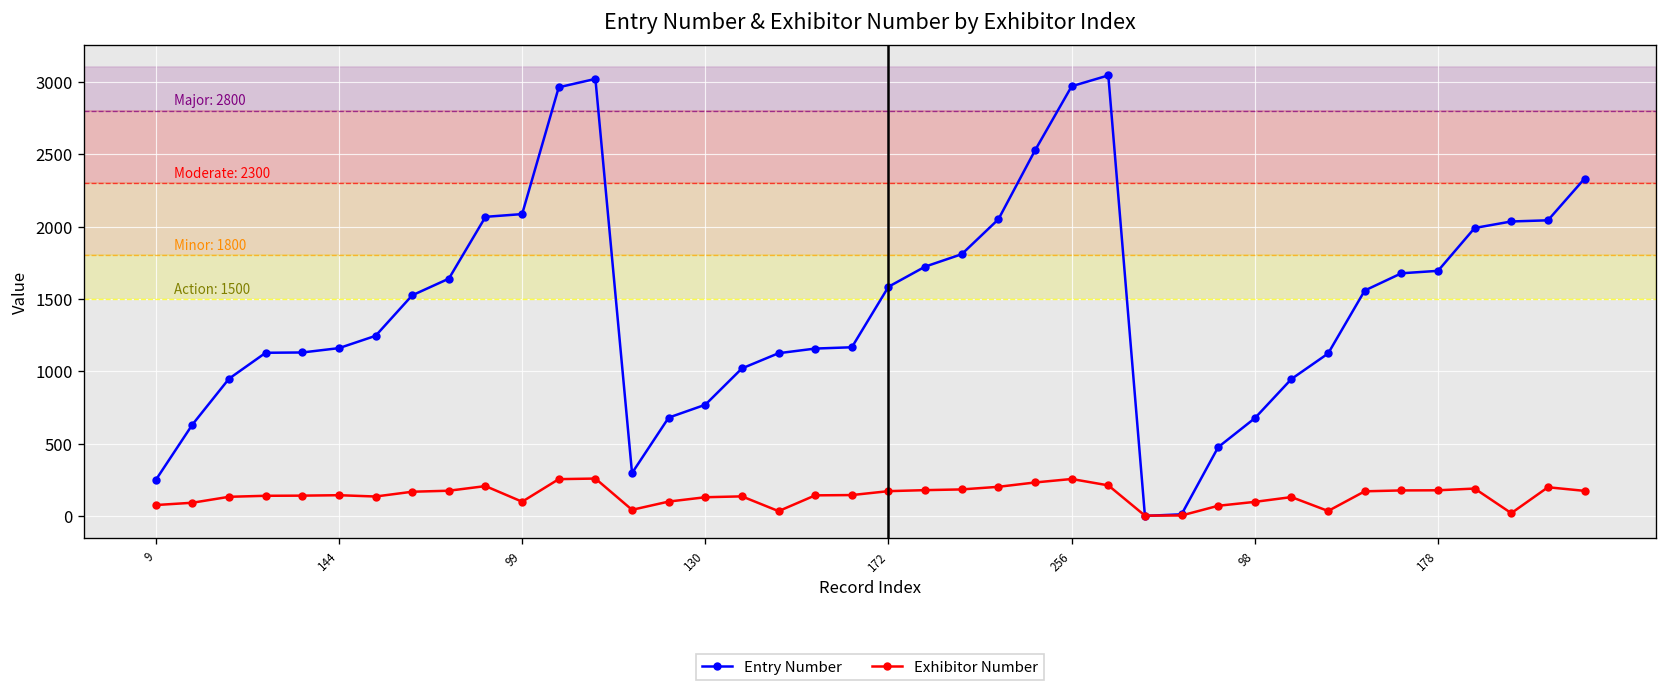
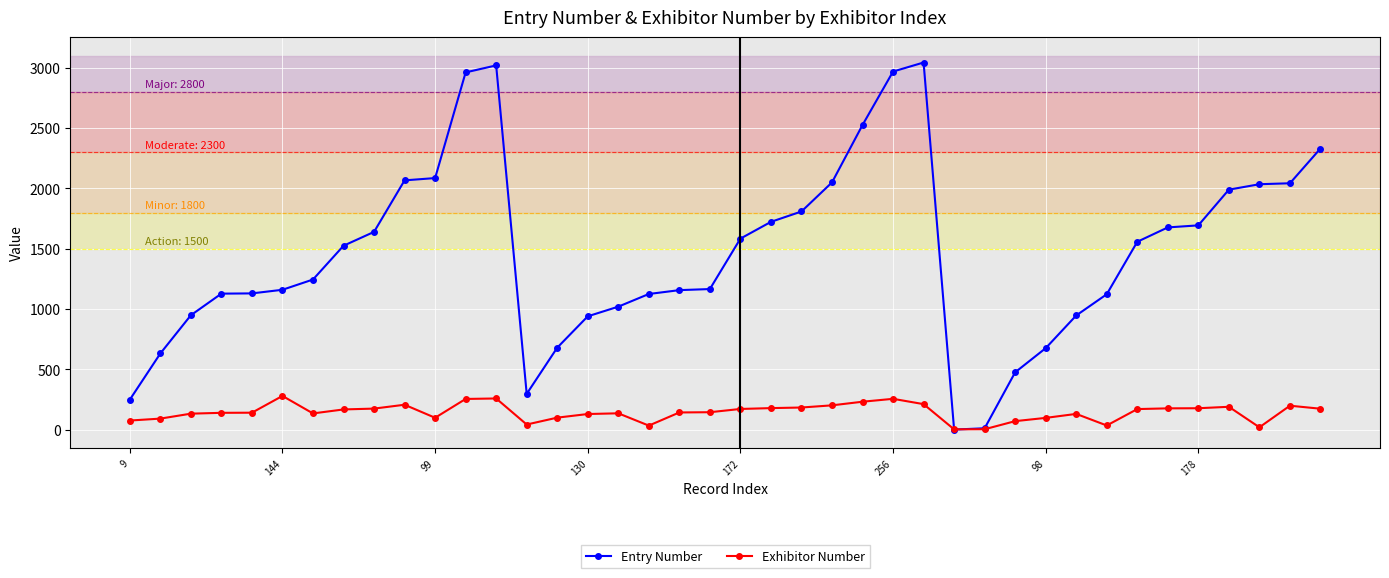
  {
    "Entry Number": {
      "144": 1160,
      "99": 2090,
-     "130": 770,
+     "130": 940,
      "172": 1580,
      "256": 2970,
      "98": 680,
      "178": 1690
    },
    "Exhibitor Number": {
-     "144": 140,
+     "144": 280,
      "99": 100,
      "130": 130,
      "172": 170,
      "256": 260,
      "98": 100,
      "178": 180
    }
  }
